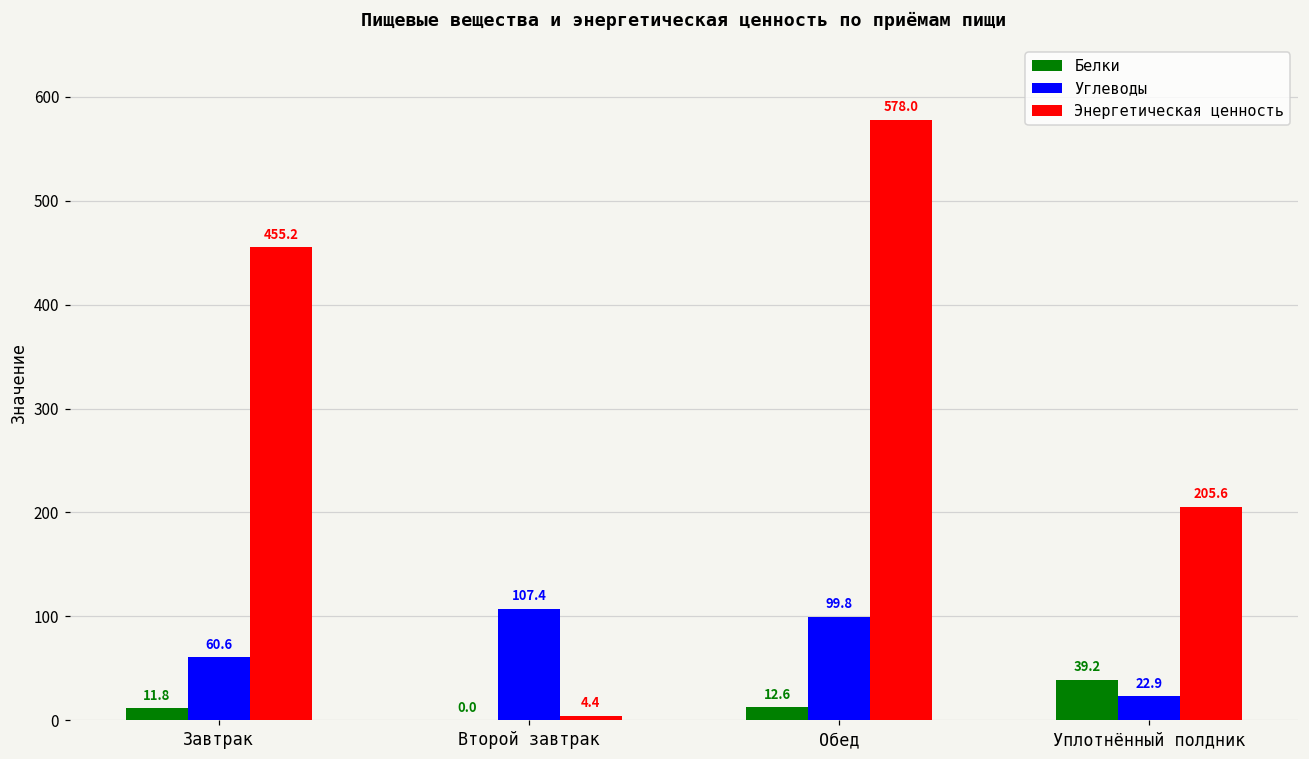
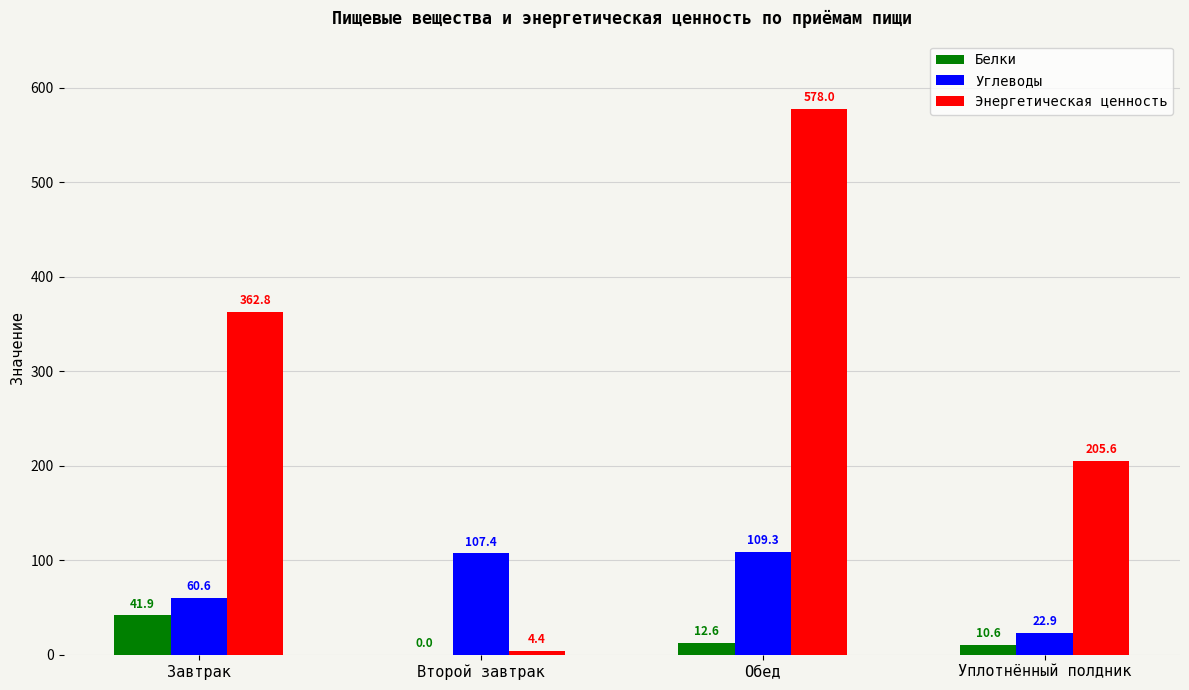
  {
    "Белки": {
-     "Завтрак": 11.8,
+     "Завтрак": 41.9,
      "Второй завтрак": 0.0,
      "Обед": 12.6,
-     "Уплотнённый полдник": 39.2
+     "Уплотнённый полдник": 10.6
    },
    "Углеводы": {
      "Завтрак": 60.6,
      "Второй завтрак": 107.4,
-     "Обед": 99.8,
+     "Обед": 109.3,
      "Уплотнённый полдник": 22.9
    },
    "Энергетическая ценность": {
-     "Завтрак": 455.2,
+     "Завтрак": 362.8,
      "Второй завтрак": 4.4,
      "Обед": 578.0,
      "Уплотнённый полдник": 205.6
    }
  }
